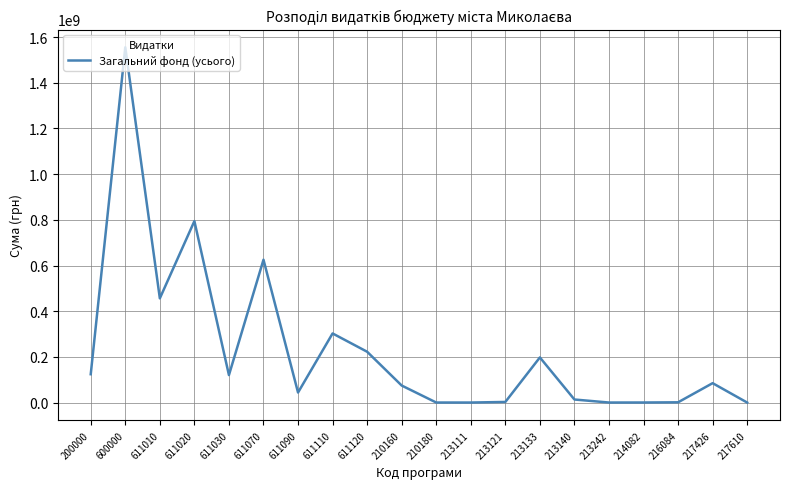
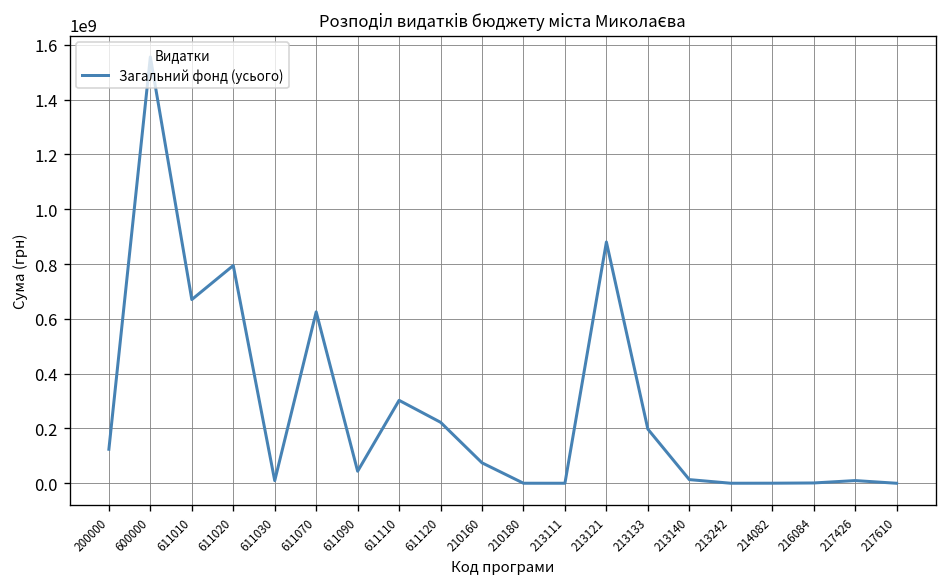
  {
    "200000": 120000000,
-   "611010": 460000000,
+   "611010": 670000000,
    "611020": 790000000,
-   "611030": 120000000,
+   "611030": 10000000,
    "611070": 630000000,
    "611090": 40000000,
    "611110": 300000000,
    "611120": 220000000,
    "210160": 70000000,
    "210180": 0,
    "213111": 0,
-   "213121": 0,
+   "213121": 880000000,
    "213133": 200000000,
    "213140": 10000000,
    "213242": 0,
    "214082": 0,
    "216084": 0,
-   "217426": 90000000,
+   "217426": 10000000,
    "217610": 0
  }
